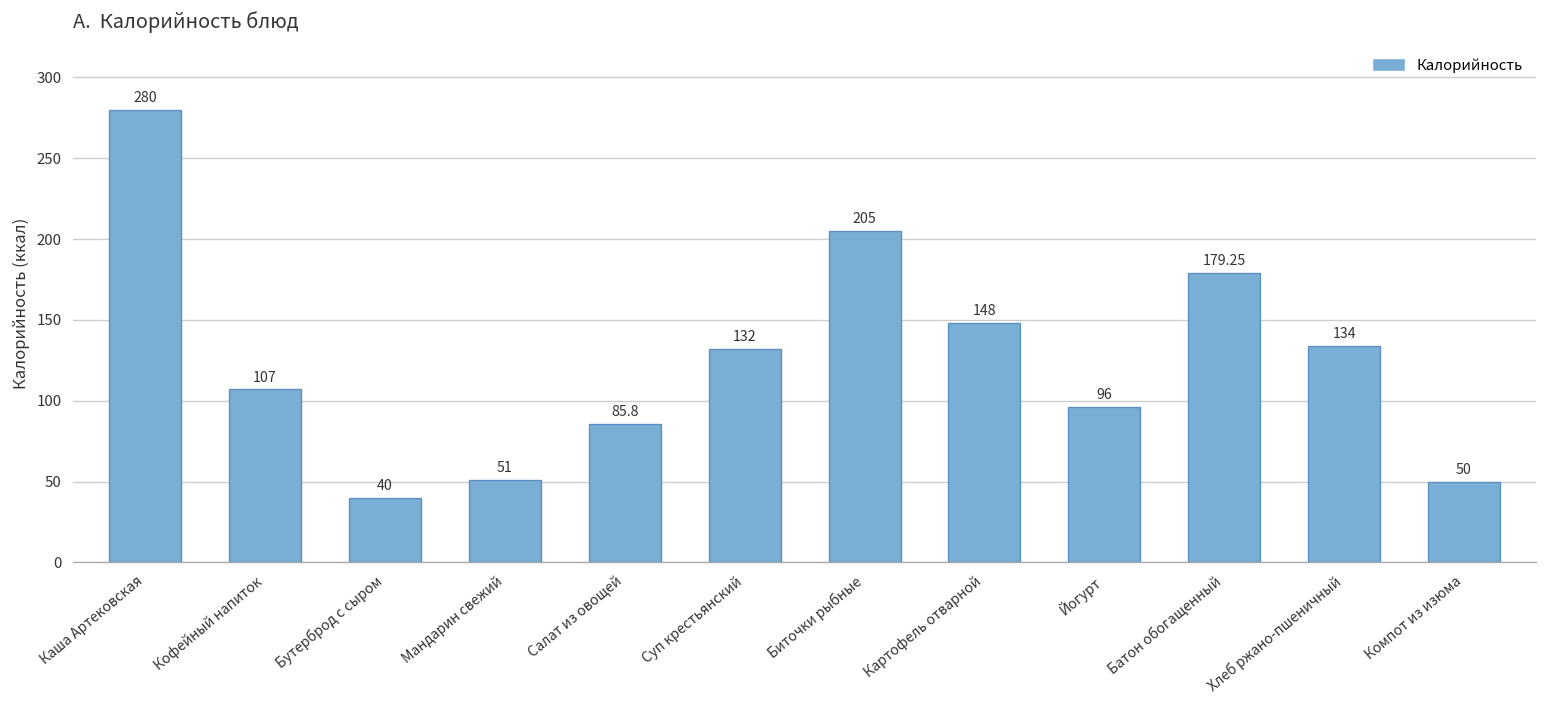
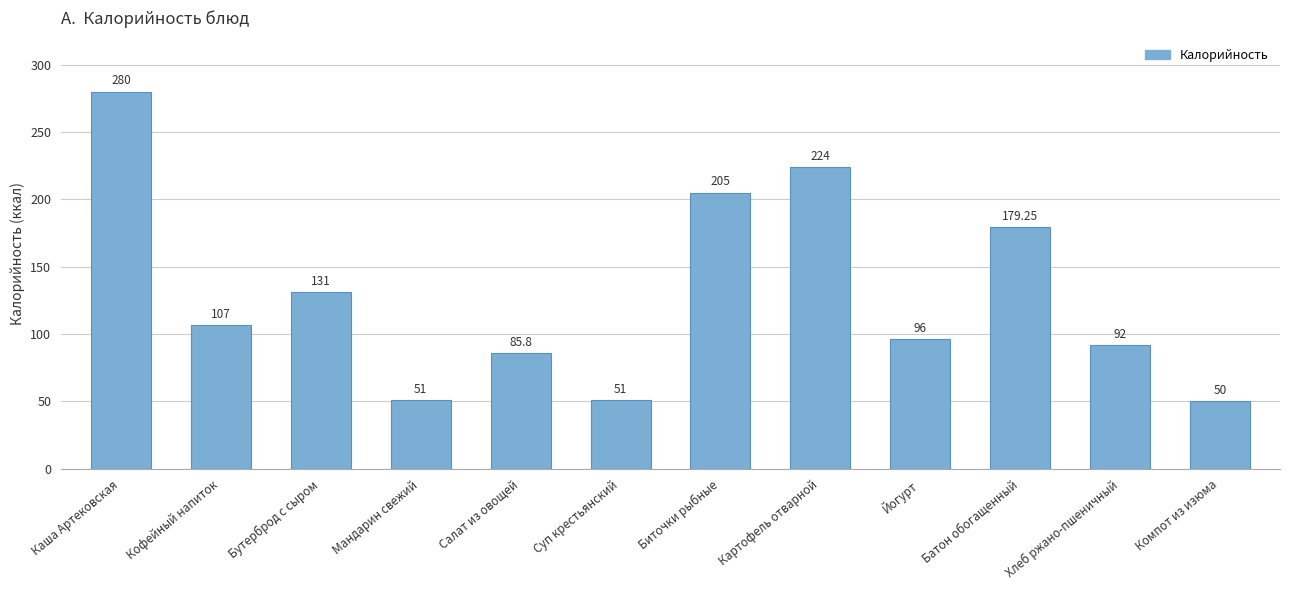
  {
    "Каша Артековская": 280,
    "Кофейный напиток": 107,
-   "Бутерброд с сыром": 40,
+   "Бутерброд с сыром": 131,
    "Мандарин свежий": 51,
    "Салат из овощей": 85.8,
-   "Суп крестьянский": 132,
+   "Суп крестьянский": 51,
    "Биточки рыбные": 205,
-   "Картофель отварной": 148,
+   "Картофель отварной": 224,
    "Йогурт": 96,
    "Батон обогащенный": 179.25,
-   "Хлеб ржано-пшеничный": 134,
+   "Хлеб ржано-пшеничный": 92,
    "Компот из изюма": 50
  }
